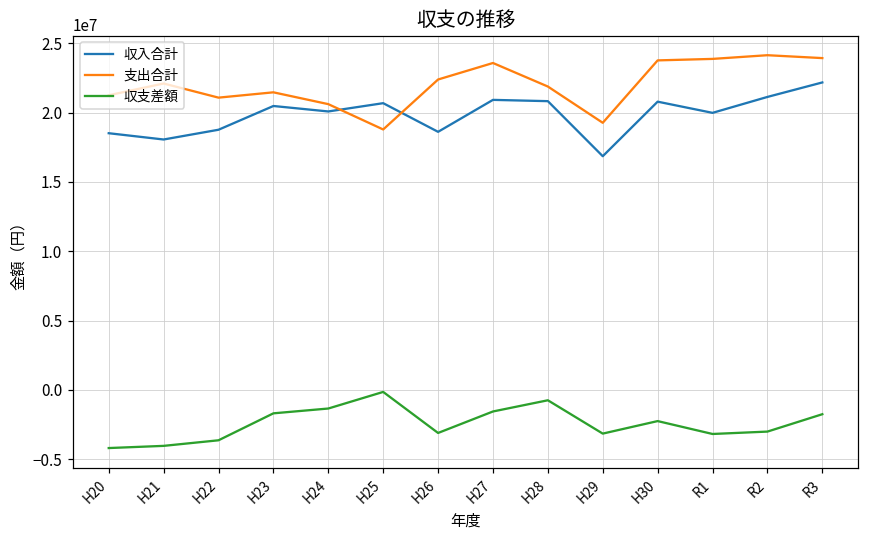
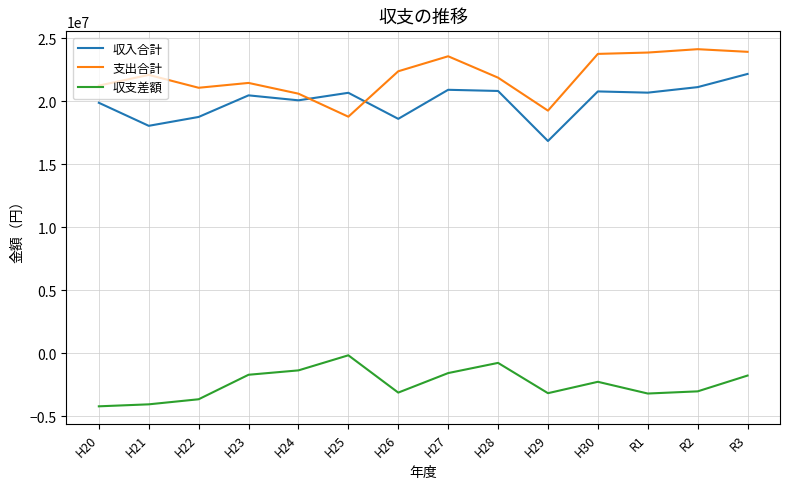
  {
    "収入合計": {
-     "H20": 18500000,
+     "H20": 19900000,
      "H21": 18100000,
      "H22": 18800000,
      "H23": 20500000,
      "H24": 20100000,
      "H25": 20700000,
      "H26": 18600000,
      "H27": 20900000,
      "H28": 20800000,
      "H29": 16900000,
      "H30": 20800000,
-     "R1": 20000000,
+     "R1": 20700000,
      "R2": 21100000,
      "R3": 22200000
    },
    "支出合計": {
      "H22": 21100000,
      "H23": 21500000,
      "H24": 20600000,
      "H25": 18800000,
      "H26": 22400000,
      "H27": 23600000,
      "H28": 21900000,
      "H29": 19300000,
      "H30": 23800000,
      "R1": 23900000,
      "R2": 24100000,
      "R3": 23900000
    },
    "収支差額": {
      "H20": -4200000,
      "H21": -4000000,
      "H22": -3600000,
      "H23": -1700000,
      "H24": -1300000,
      "H25": -100000,
      "H26": -3100000,
      "H27": -1600000,
      "H28": -800000,
      "H29": -3200000,
      "H30": -2300000,
      "R1": -3200000,
      "R2": -3000000,
      "R3": -1800000
    }
  }
